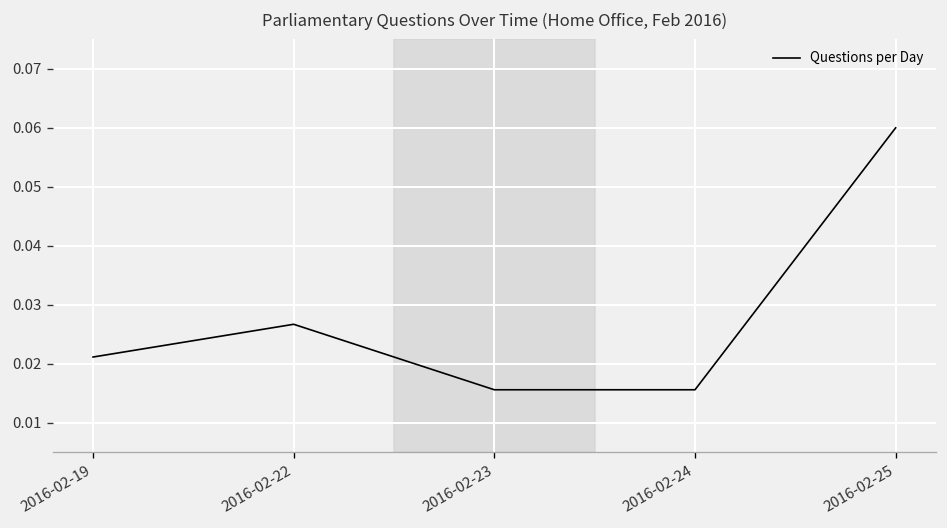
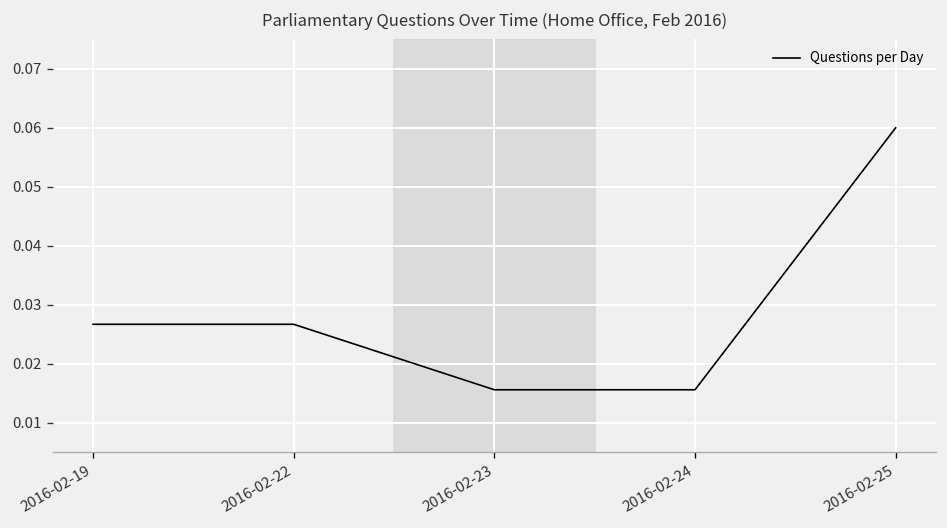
  {
-   "2016-02-19": 0.021,
+   "2016-02-19": 0.027,
    "2016-02-22": 0.027,
    "2016-02-23": 0.016,
    "2016-02-24": 0.016,
    "2016-02-25": 0.060
  }
